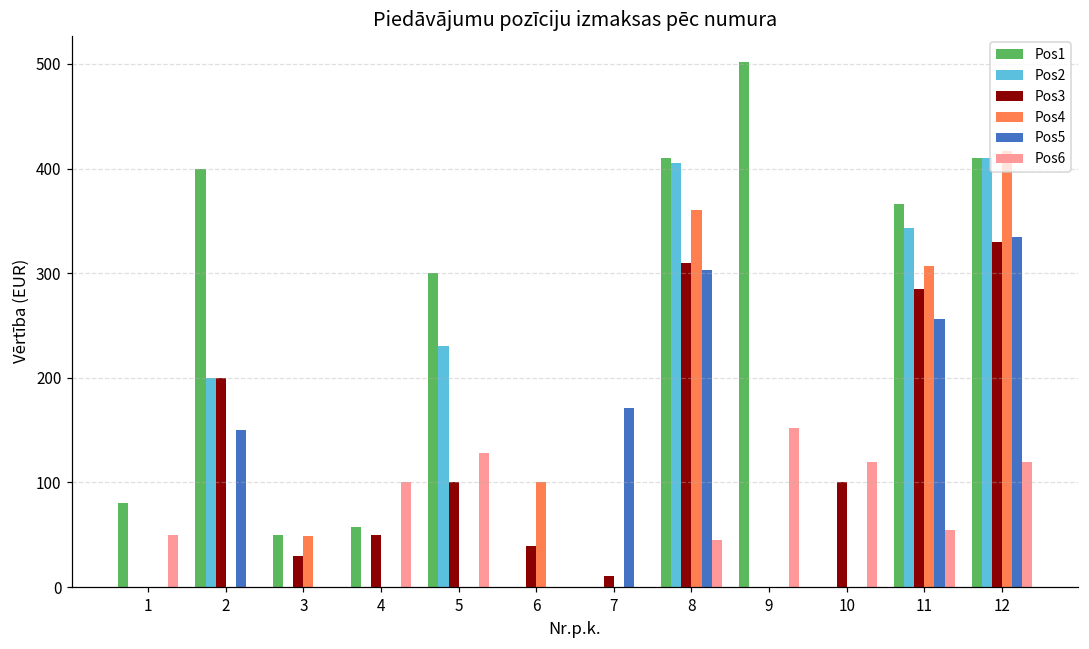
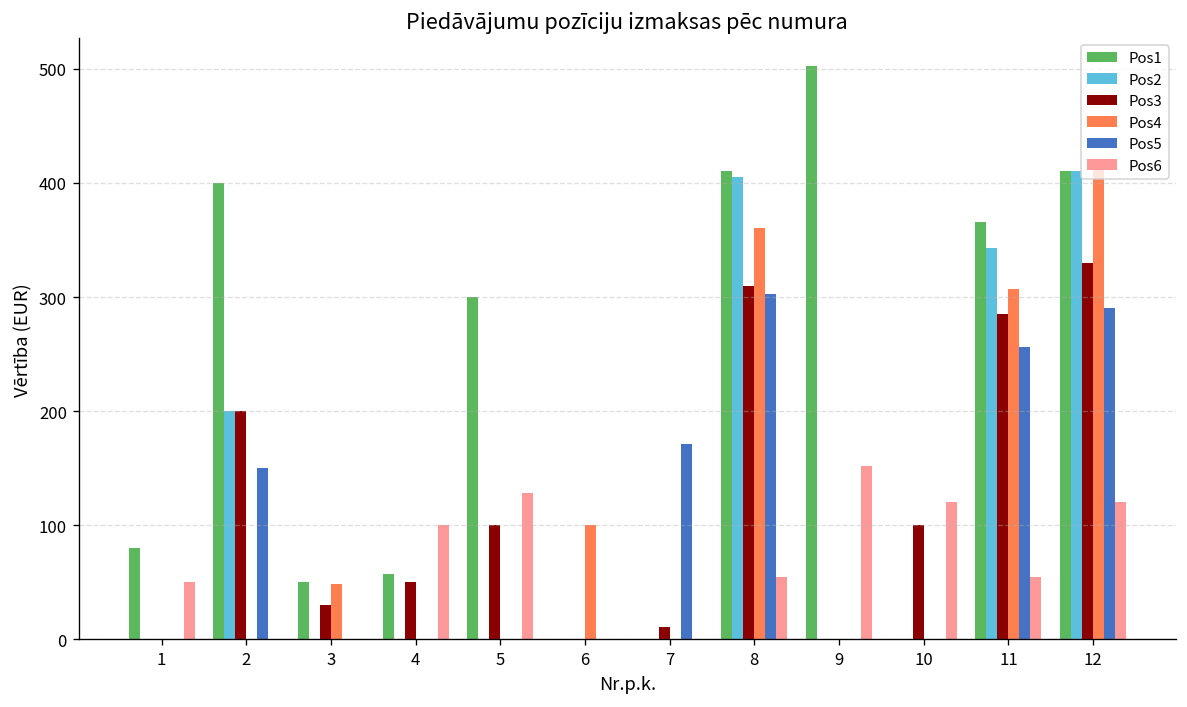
  {
    "Pos1": {
      "1": 80,
      "2": 400,
      "3": 50,
      "4": 60,
      "5": 300,
      "6": 0,
      "7": 0,
      "8": 410,
      "9": 500,
      "10": 0,
      "11": 370,
      "12": 410
    },
    "Pos2": {
      "1": 0,
      "2": 200,
      "3": 0,
      "4": 0,
-     "5": 230,
+     "5": 0,
      "6": 0,
      "7": 0,
      "8": 410,
      "9": 0,
      "10": 0,
      "11": 340,
      "12": 410
    },
    "Pos3": {
      "1": 0,
      "2": 200,
      "3": 30,
      "4": 50,
      "5": 100,
-     "6": 40,
+     "6": 0,
      "7": 10,
      "8": 310,
      "9": 0,
      "10": 100,
      "11": 290,
      "12": 330
    },
    "Pos4": {
      "1": 0,
      "2": 0,
      "3": 50,
      "4": 0,
      "5": 0,
      "6": 100,
      "7": 0,
      "8": 360,
      "9": 0,
      "10": 0,
      "11": 310
    },
    "Pos5": {
      "1": 0,
      "2": 150,
      "3": 0,
      "4": 0,
      "5": 0,
      "6": 0,
      "7": 170,
      "8": 300,
      "9": 0,
      "10": 0,
      "11": 260,
-     "12": 330
+     "12": 290
    },
    "Pos6": {
      "1": 50,
      "2": 0,
      "3": 0,
      "4": 100,
      "5": 130,
      "6": 0,
      "7": 0,
-     "8": 50,
+     "8": 60,
      "9": 150,
      "10": 120,
      "11": 60,
      "12": 120
    }
  }
